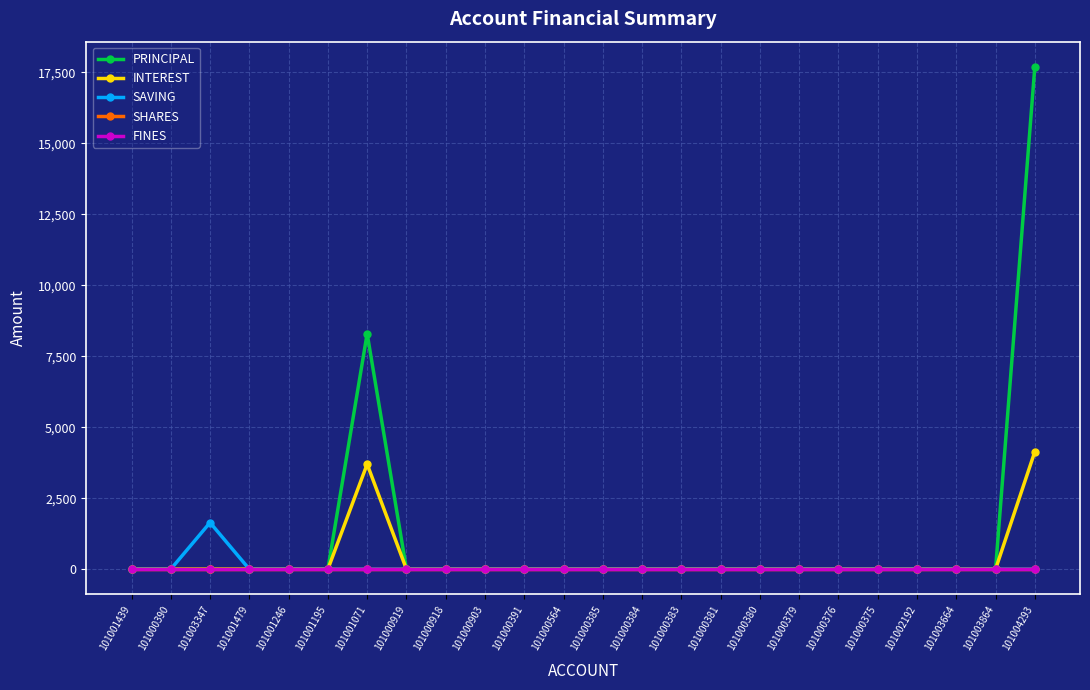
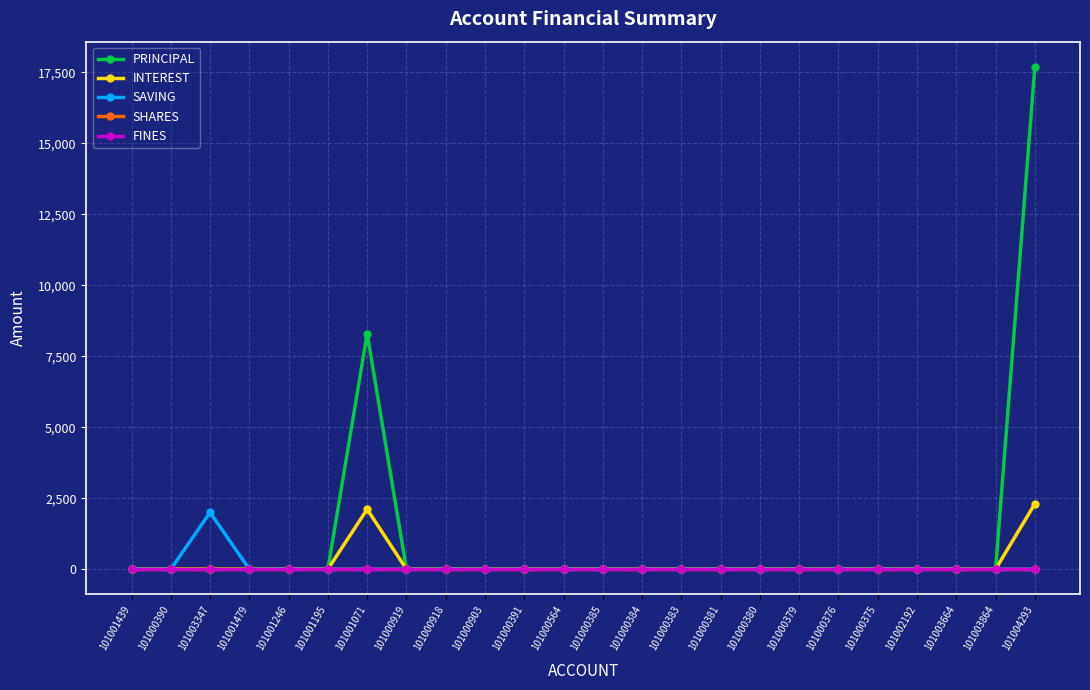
  {
    "PRINCIPAL": {
      "101001071": "8,300",
      "101004293": "17,700"
    },
    "INTEREST": {
-     "101001071": "3,700",
-     "101004293": "4,100"
+     "101001071": "2,100",
+     "101004293": "2,300"
    },
    "SAVING": {
-     "101003347": "1,600"
+     "101003347": "2,000"
    }
  }
